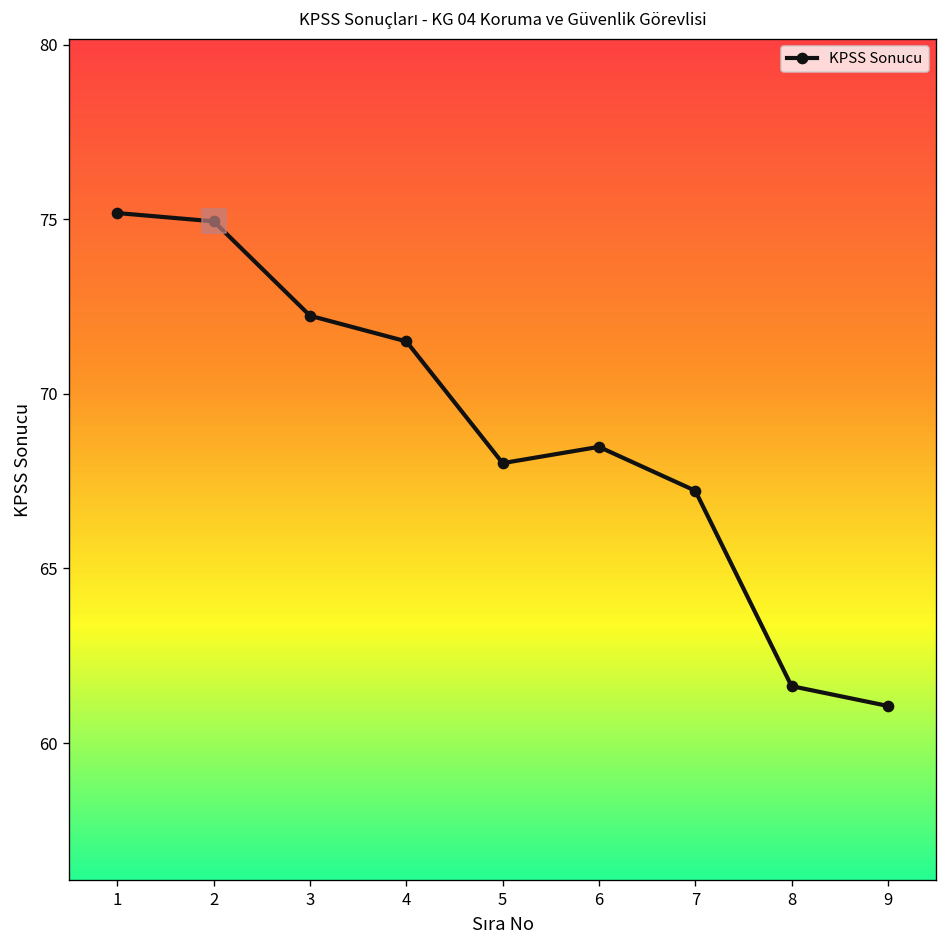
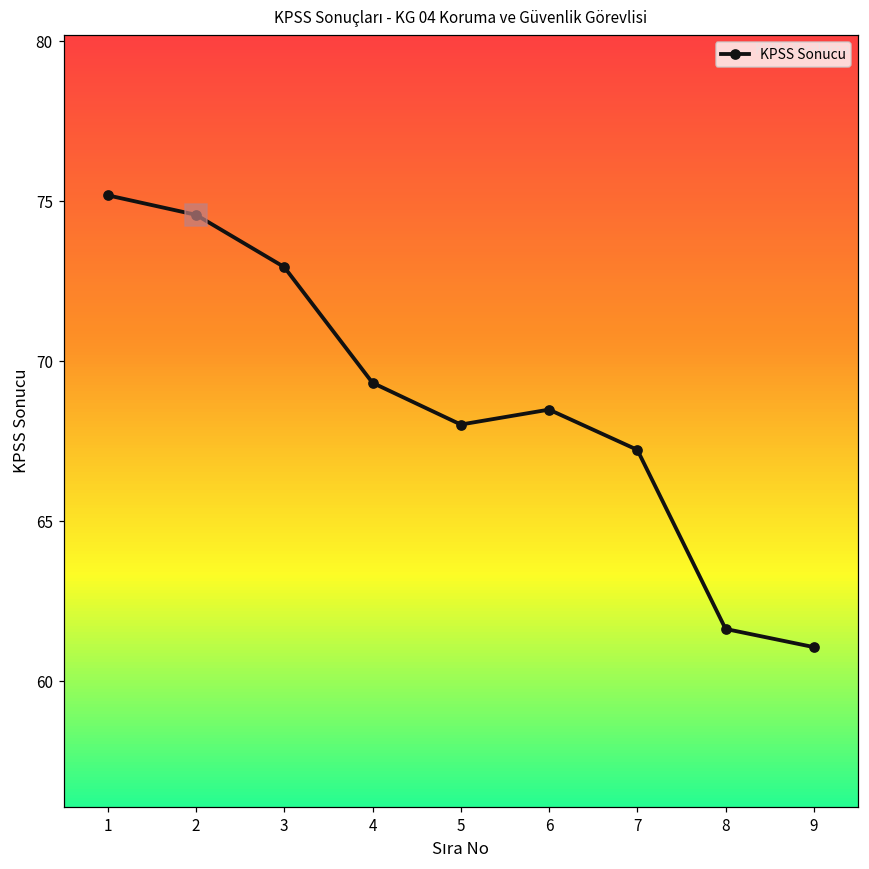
  {
    "KPSS Sonucu": {
      "1": 75.2,
-     "2": 74.9,
-     "3": 72.2,
-     "4": 71.5,
+     "2": 74.6,
+     "3": 72.9,
+     "4": 69.3,
      "5": 68.0,
      "6": 68.5,
      "7": 67.2,
      "8": 61.6,
      "9": 61.1
    }
  }
